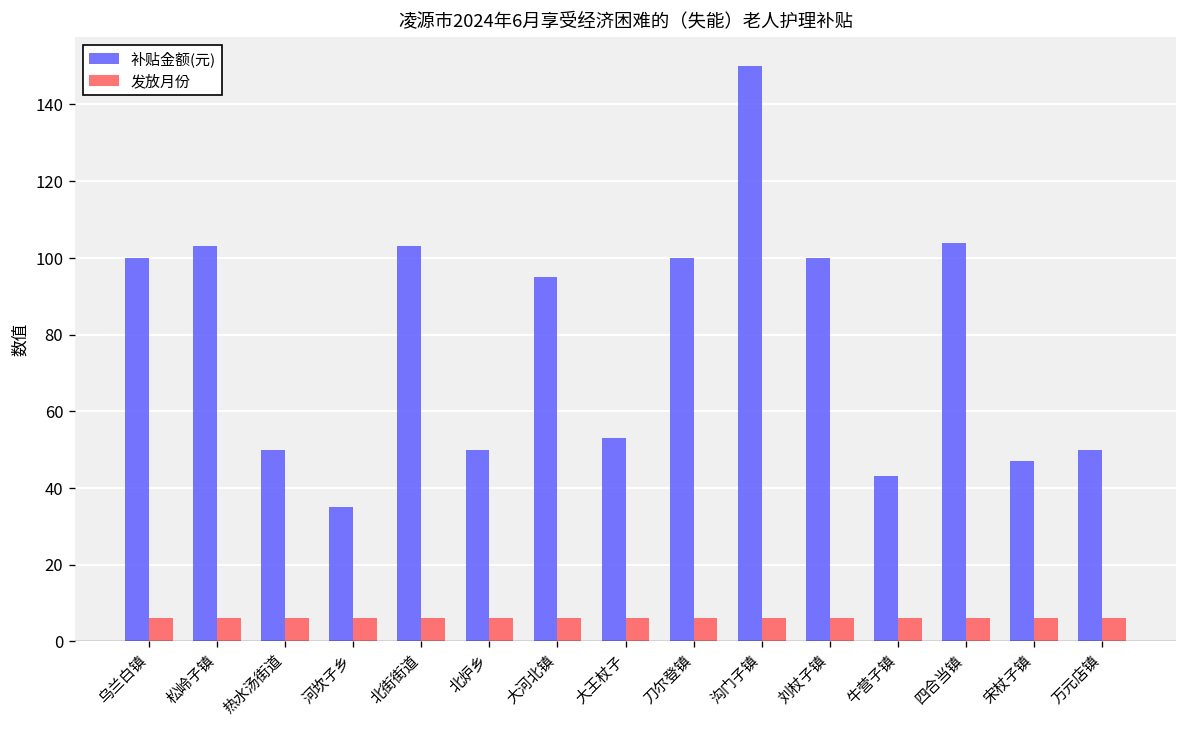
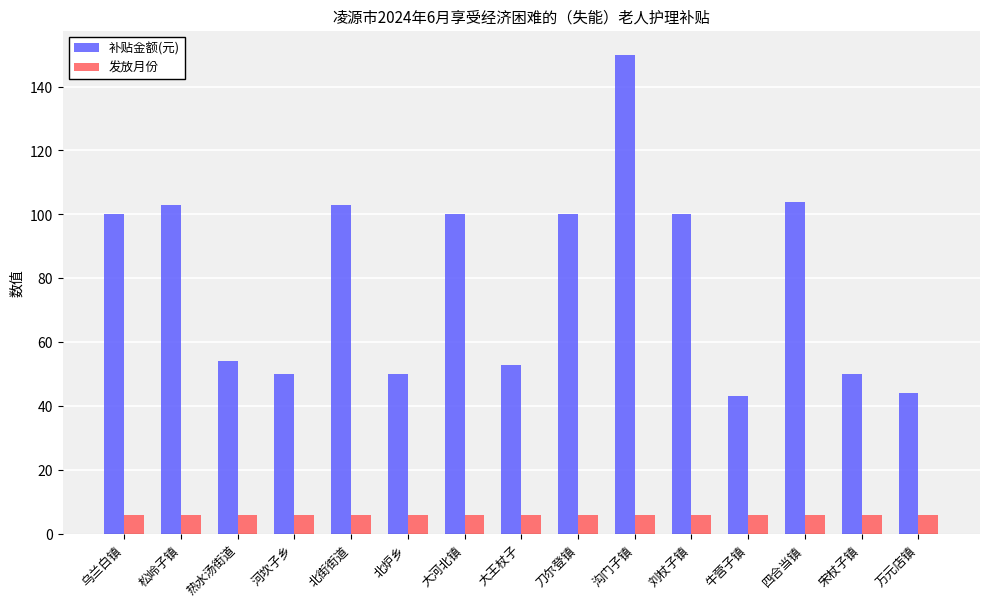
  {
    "补贴金额(元)": {
      "乌兰白镇": 100,
      "松岭子镇": 103,
-     "热水汤街道": 50,
-     "河坎子乡": 35,
+     "热水汤街道": 54,
+     "河坎子乡": 50,
      "北街街道": 103,
      "北炉乡": 50,
-     "大河北镇": 95,
+     "大河北镇": 100,
      "大王杖子": 53,
      "刀尔登镇": 100,
      "沟门子镇": 150,
      "刘杖子镇": 100,
      "牛营子镇": 43,
      "四合当镇": 104,
-     "宋杖子镇": 47,
-     "万元店镇": 50
+     "宋杖子镇": 50,
+     "万元店镇": 44
    },
    "发放月份": {
      "乌兰白镇": 6,
      "松岭子镇": 6,
      "热水汤街道": 6,
      "河坎子乡": 6,
      "北街街道": 6,
      "北炉乡": 6,
      "大河北镇": 6,
      "大王杖子": 6,
      "刀尔登镇": 6,
      "沟门子镇": 6,
      "刘杖子镇": 6,
      "牛营子镇": 6,
      "四合当镇": 6,
      "宋杖子镇": 6,
      "万元店镇": 6
    }
  }
